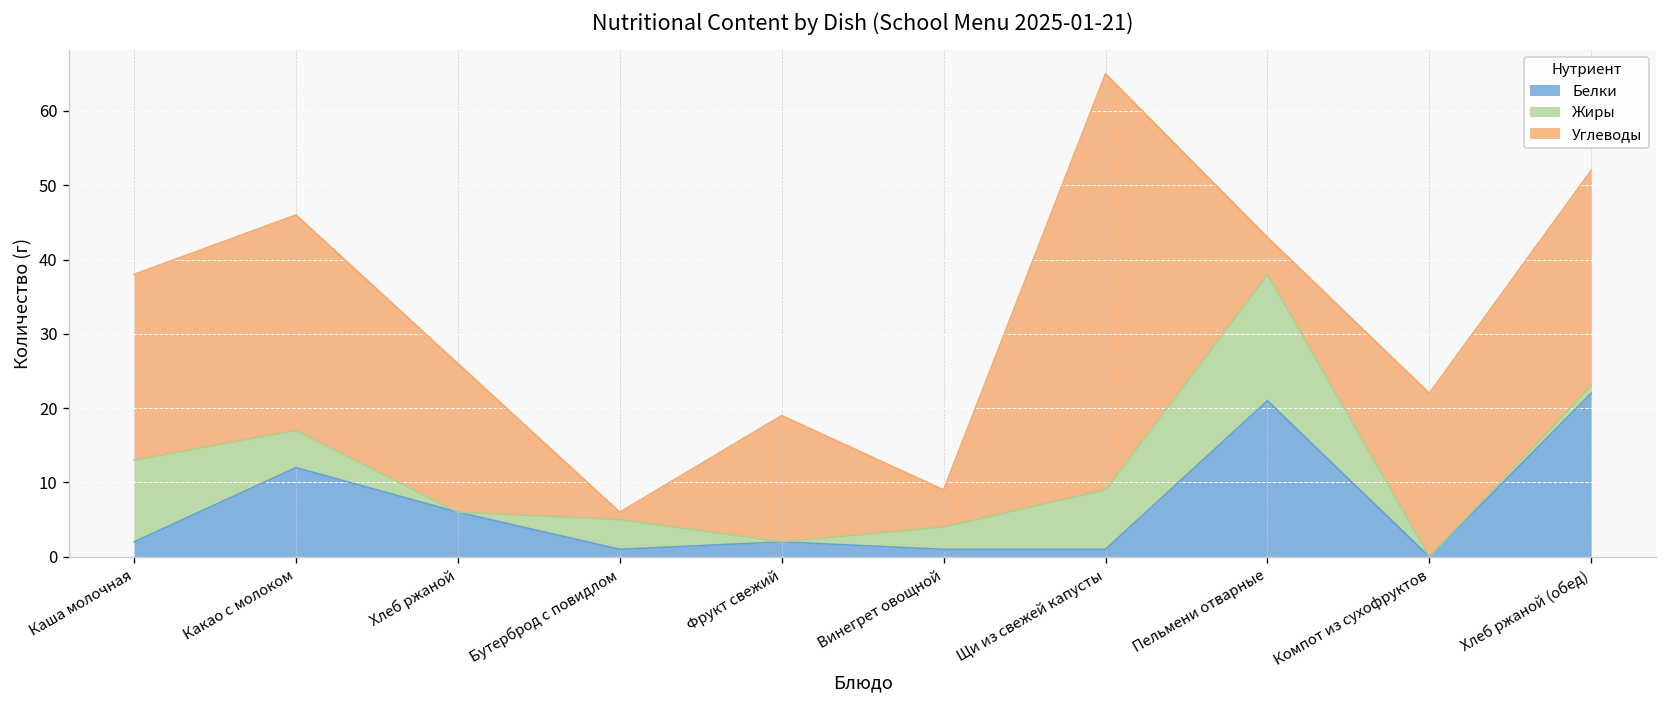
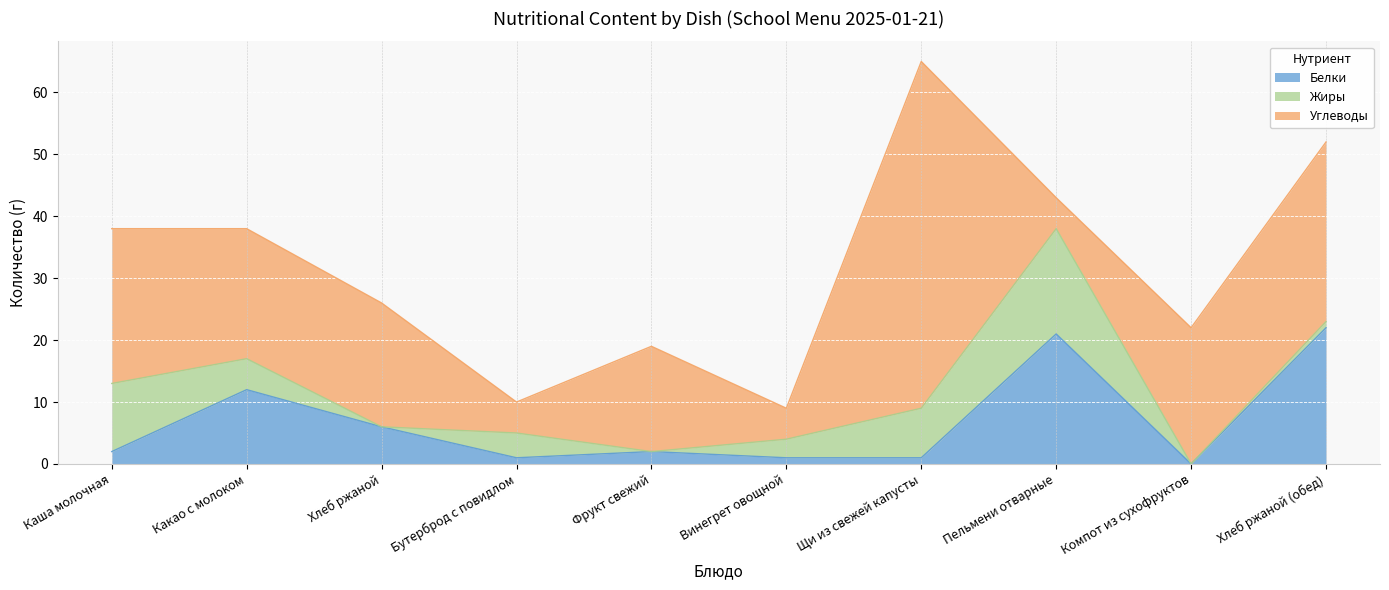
  {
    "Белки": {
      "Каша молочная": 2,
      "Какао с молоком": 12,
      "Бутерброд с повидлом": 1,
      "Винегрет овощной": 1,
      "Щи из свежей капусты": 1,
      "Пельмени отварные": 21,
      "Хлеб ржаной (обед)": 22
    },
    "Жиры": {
      "Каша молочная": 11,
      "Какао с молоком": 5,
      "Бутерброд с повидлом": 4,
      "Винегрет овощной": 3,
      "Щи из свежей капусты": 8,
      "Пельмени отварные": 17,
      "Хлеб ржаной (обед)": 1
    },
    "Углеводы": {
      "Каша молочная": 25,
-     "Какао с молоком": 29,
+     "Какао с молоком": 21,
      "Хлеб ржаной": 20,
-     "Бутерброд с повидлом": 1,
+     "Бутерброд с повидлом": 5,
      "Фрукт свежий": 17,
      "Винегрет овощной": 5,
      "Щи из свежей капусты": 56,
      "Пельмени отварные": 5,
      "Компот из сухофруктов": 22,
      "Хлеб ржаной (обед)": 29
    }
  }
